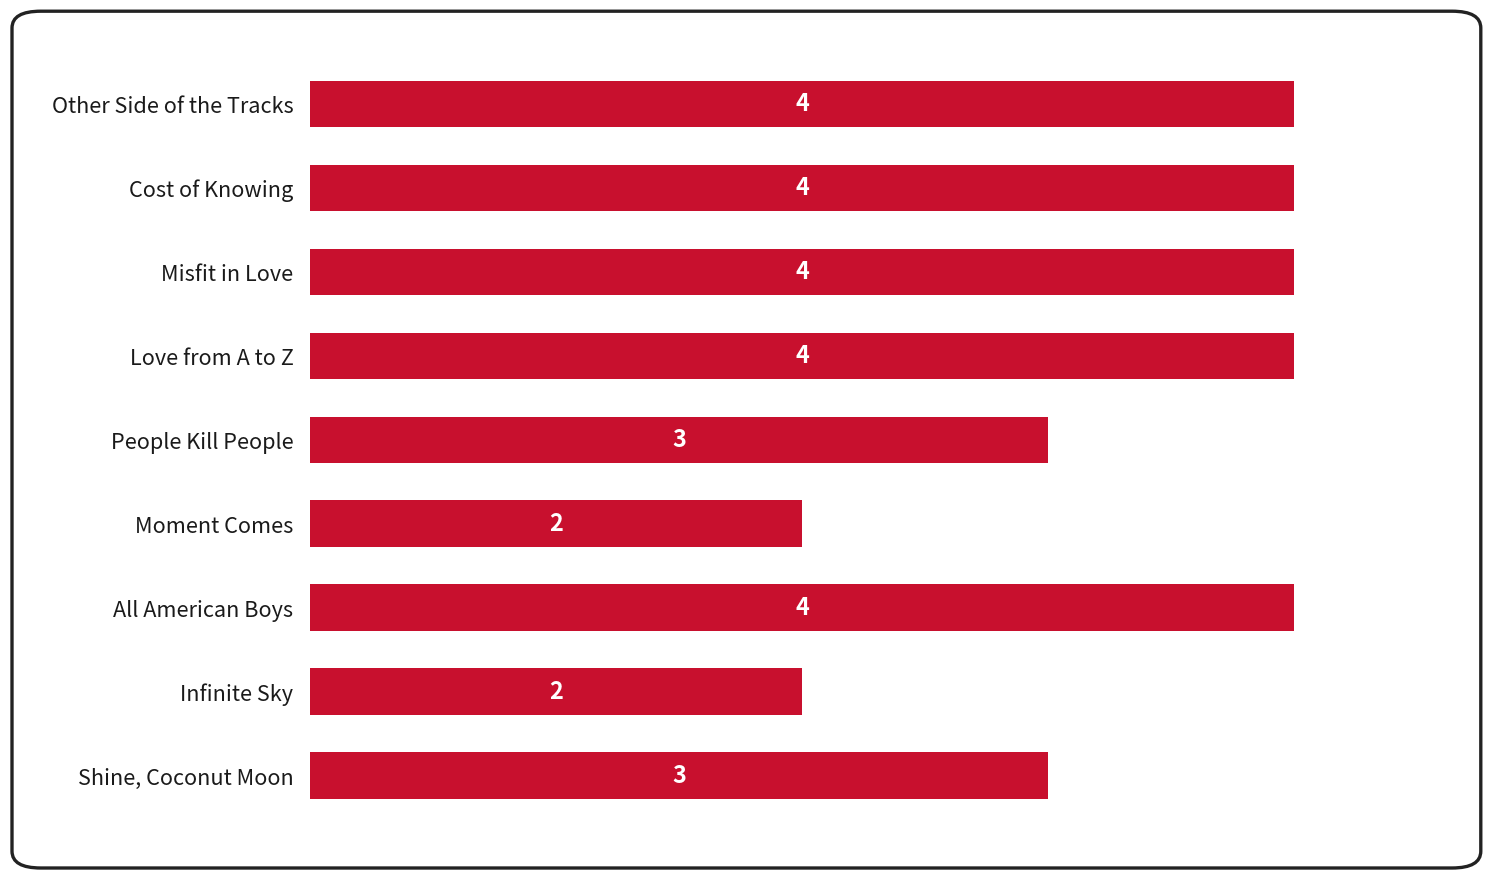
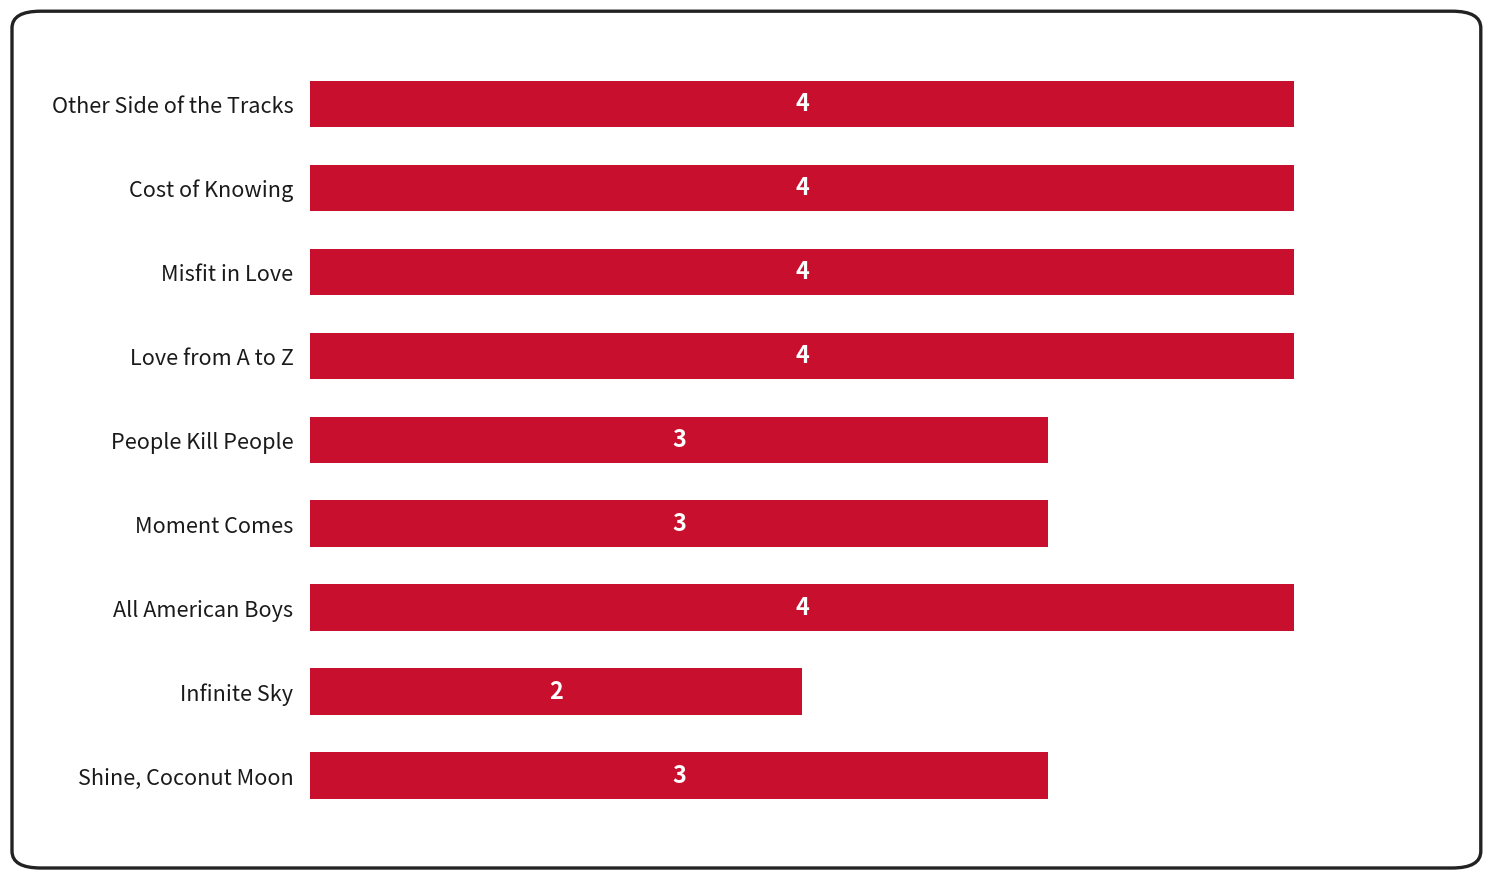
  {
    "Other Side of the Tracks": 4,
    "Cost of Knowing": 4,
    "Misfit in Love": 4,
    "Love from A to Z": 4,
    "People Kill People": 3,
-   "Moment Comes": 2,
+   "Moment Comes": 3,
    "All American Boys": 4,
    "Infinite Sky": 2,
    "Shine, Coconut Moon": 3
  }
